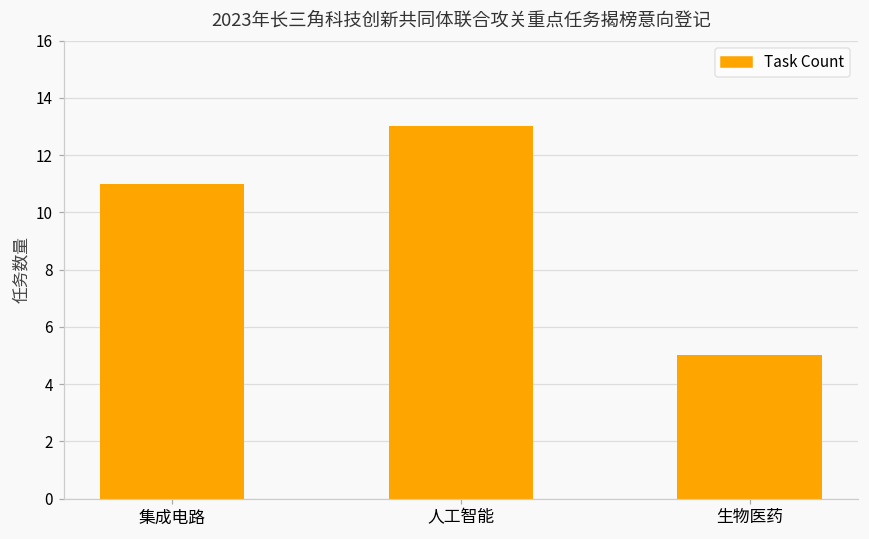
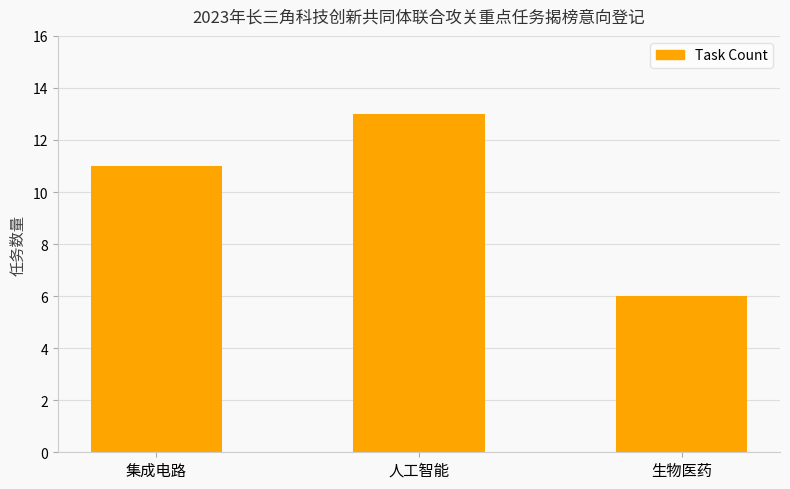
  {
    "集成电路": 11,
    "人工智能": 13,
-   "生物医药": 5
+   "生物医药": 6
  }
